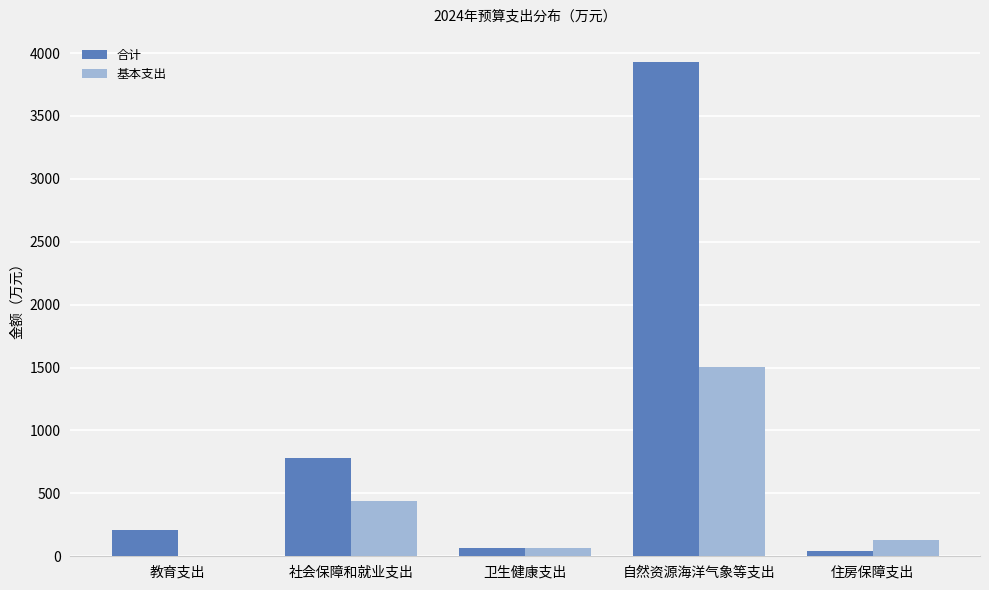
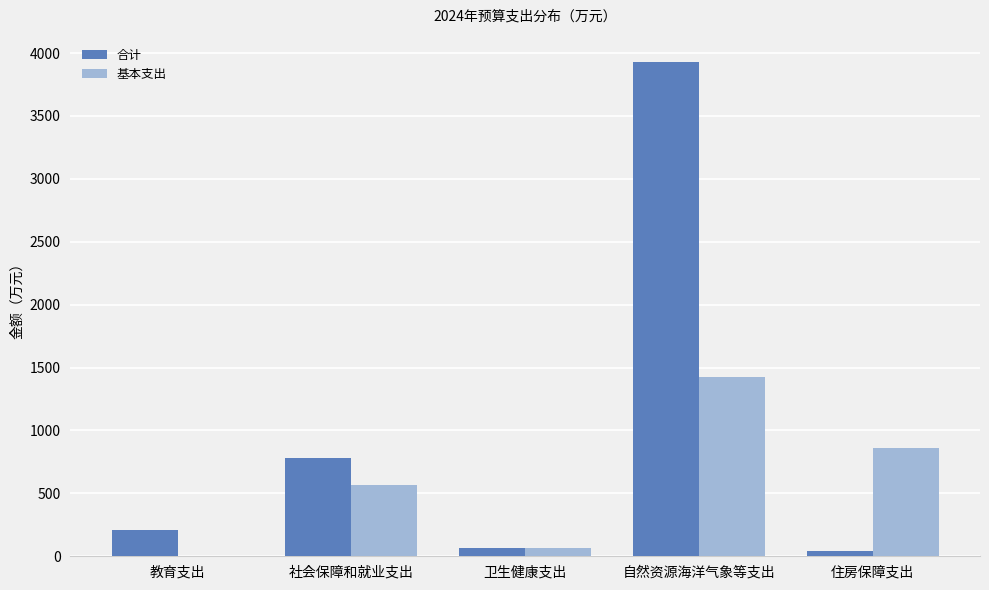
  {
    "合计": {
      "教育支出": 210,
      "社会保障和就业支出": 780,
      "卫生健康支出": 70,
      "自然资源海洋气象等支出": 3930,
      "住房保障支出": 50
    },
    "基本支出": {
      "教育支出": 0,
-     "社会保障和就业支出": 440,
+     "社会保障和就业支出": 570,
      "卫生健康支出": 70,
-     "自然资源海洋气象等支出": 1510,
-     "住房保障支出": 130
+     "自然资源海洋气象等支出": 1420,
+     "住房保障支出": 860
    }
  }
